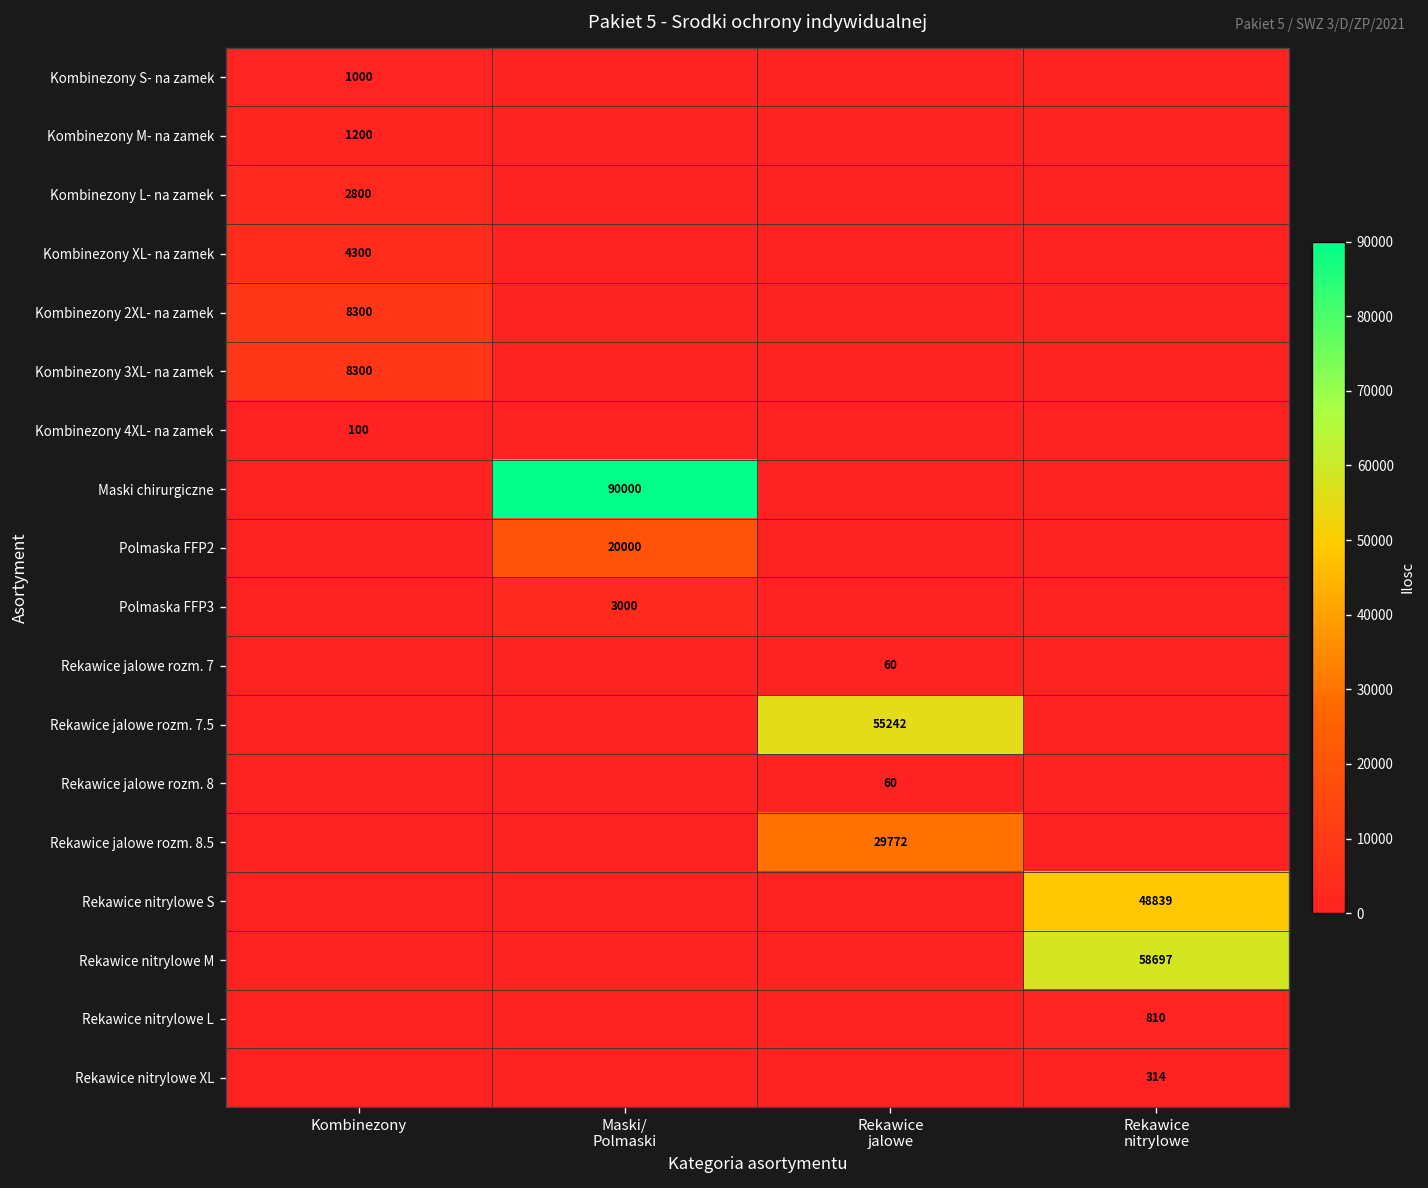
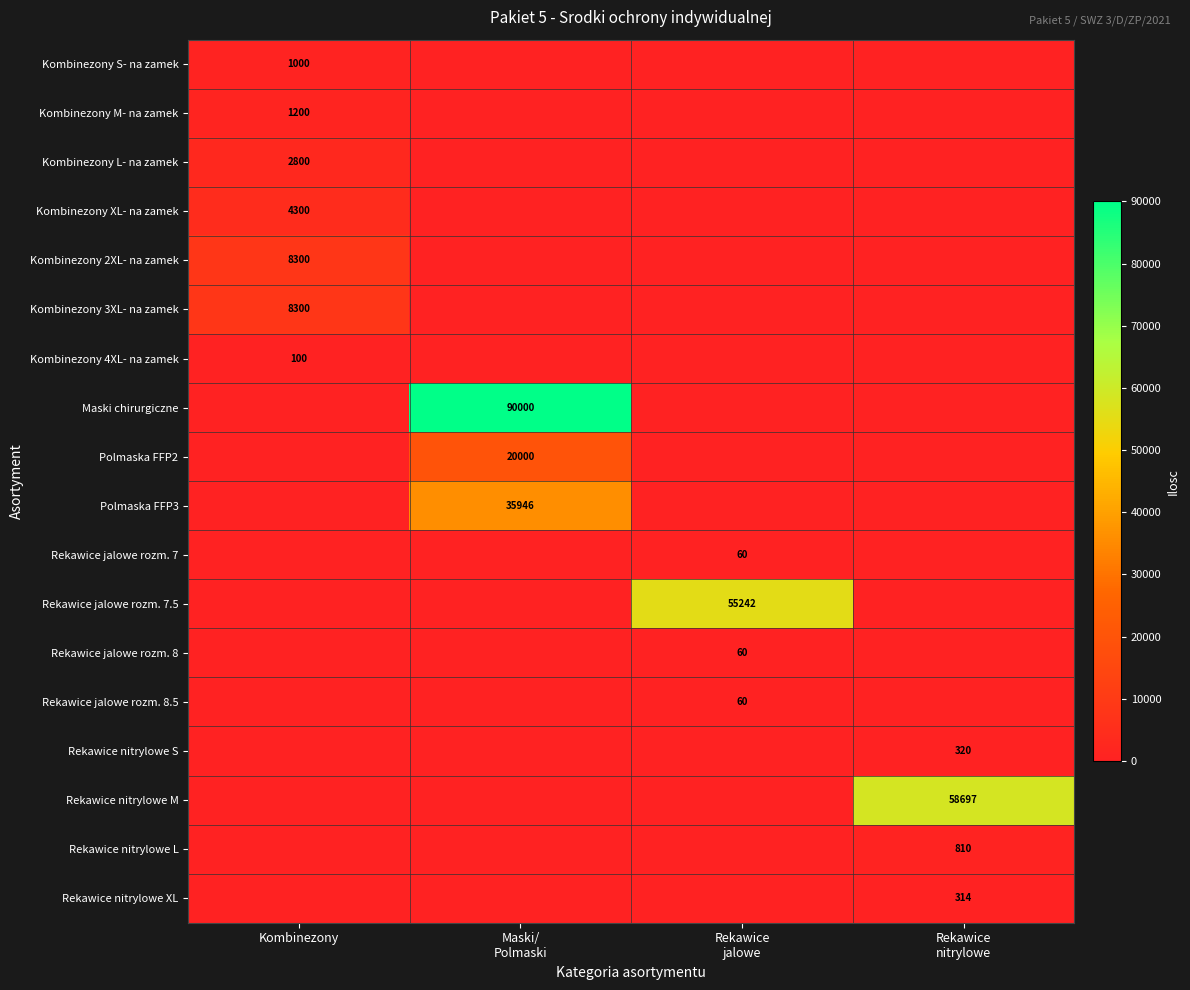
  {
    "Kombinezony S- na zamek": {
      "Kombinezony": 1000
    },
    "Kombinezony M- na zamek": {
      "Kombinezony": 1200
    },
    "Kombinezony L- na zamek": {
      "Kombinezony": 2800
    },
    "Kombinezony XL- na zamek": {
      "Kombinezony": 4300
    },
    "Kombinezony 2XL- na zamek": {
      "Kombinezony": 8300
    },
    "Kombinezony 3XL- na zamek": {
      "Kombinezony": 8300
    },
    "Kombinezony 4XL- na zamek": {
      "Kombinezony": 100
    },
    "Maski chirurgiczne": {
      "Maski/ Polmaski": 90000
    },
    "Polmaska FFP2": {
      "Maski/ Polmaski": 20000
    },
    "Polmaska FFP3": {
-     "Maski/ Polmaski": 3000
+     "Maski/ Polmaski": 35946
    },
    "Rekawice jalowe rozm. 7": {
      "Rekawice jalowe": 60
    },
    "Rekawice jalowe rozm. 7.5": {
      "Rekawice jalowe": 55242
    },
    "Rekawice jalowe rozm. 8": {
      "Rekawice jalowe": 60
    },
    "Rekawice jalowe rozm. 8.5": {
-     "Rekawice jalowe": 29772
+     "Rekawice jalowe": 60
    },
    "Rekawice nitrylowe S": {
-     "Rekawice nitrylowe": 48839
+     "Rekawice nitrylowe": 320
    },
    "Rekawice nitrylowe M": {
      "Rekawice nitrylowe": 58697
    },
    "Rekawice nitrylowe L": {
      "Rekawice nitrylowe": 810
    },
    "Rekawice nitrylowe XL": {
      "Rekawice nitrylowe": 314
    }
  }
